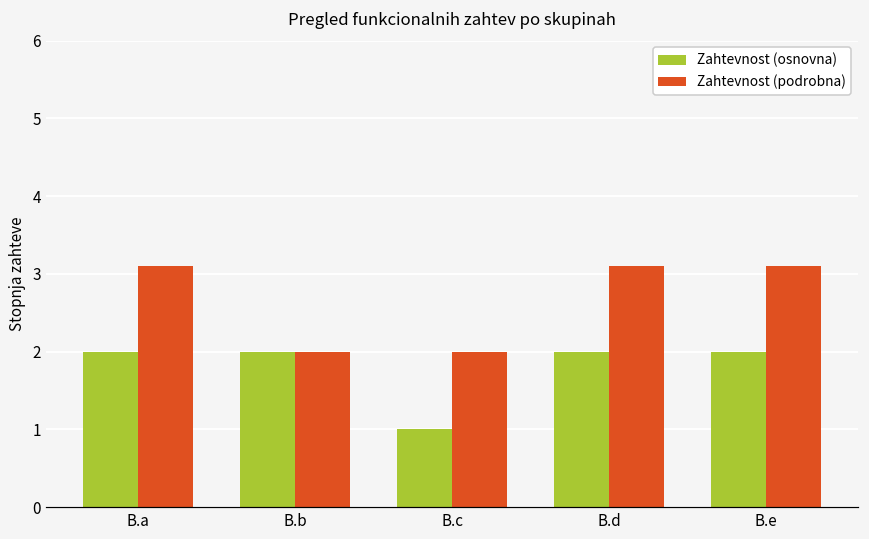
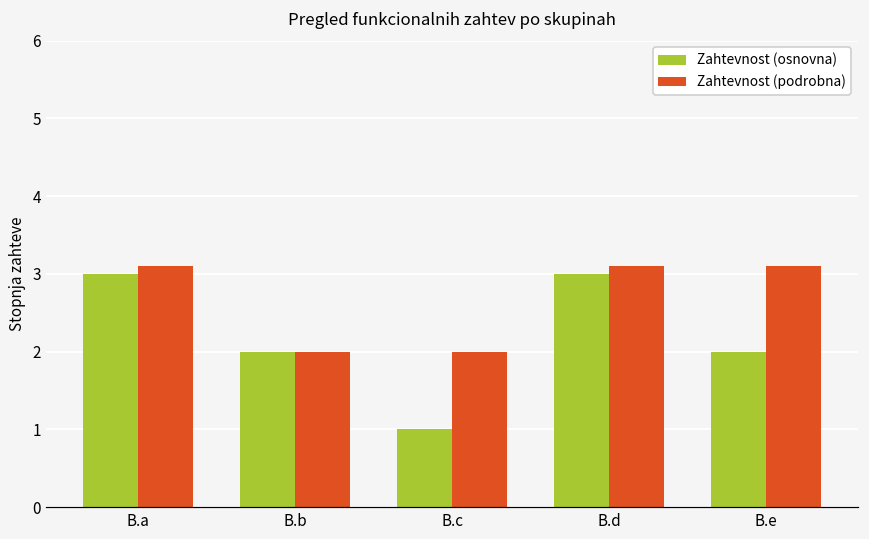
  {
    "Zahtevnost (osnovna)": {
-     "B.a": 2,
+     "B.a": 3,
      "B.b": 2,
      "B.c": 1,
-     "B.d": 2,
+     "B.d": 3,
      "B.e": 2
    },
    "Zahtevnost (podrobna)": {
      "B.a": 3.1,
      "B.b": 2,
      "B.c": 2,
      "B.d": 3.1,
      "B.e": 3.1
    }
  }
